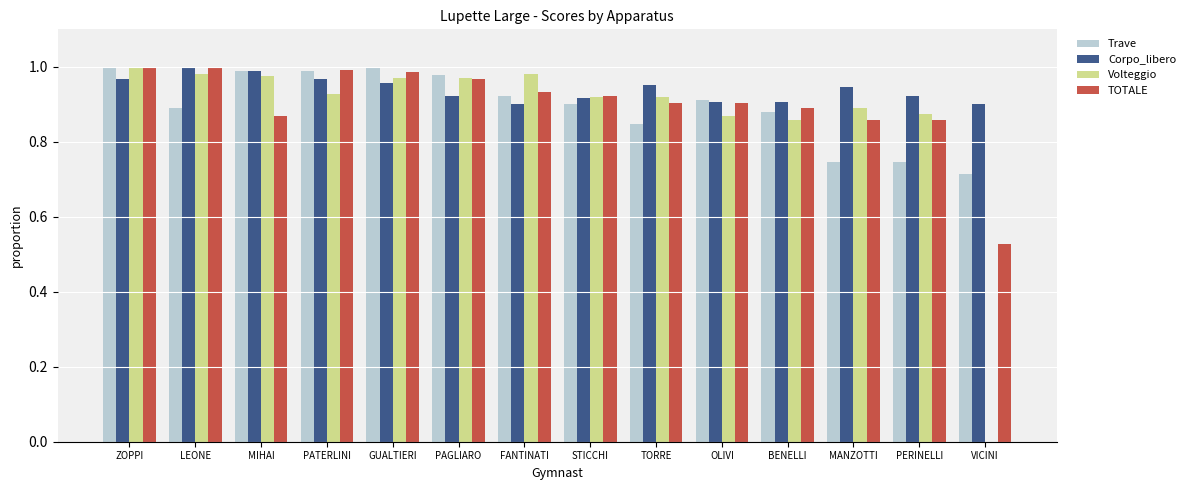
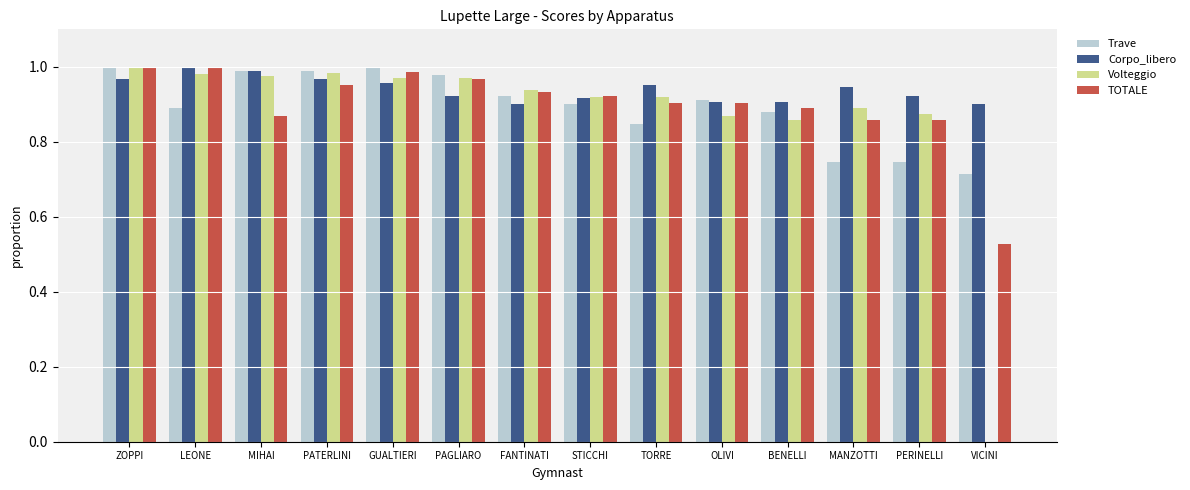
  {
    "Trave": {
      "ZOPPI": 1.00,
      "LEONE": 0.89,
      "MIHAI": 0.99,
      "PATERLINI": 0.99,
      "GUALTIERI": 1.00,
      "PAGLIARO": 0.98,
      "FANTINATI": 0.92,
      "STICCHI": 0.90,
      "TORRE": 0.85,
      "OLIVI": 0.91,
      "BENELLI": 0.88,
      "MANZOTTI": 0.75,
      "PERINELLI": 0.75,
      "VICINI": 0.71
    },
    "Corpo_libero": {
      "ZOPPI": 0.97,
      "LEONE": 1.00,
      "MIHAI": 0.99,
      "PATERLINI": 0.97,
      "GUALTIERI": 0.96,
      "PAGLIARO": 0.92,
      "FANTINATI": 0.90,
      "STICCHI": 0.92,
      "TORRE": 0.95,
      "OLIVI": 0.91,
      "BENELLI": 0.91,
      "MANZOTTI": 0.95,
      "PERINELLI": 0.92,
      "VICINI": 0.90
    },
    "Volteggio": {
      "ZOPPI": 1.00,
      "LEONE": 0.98,
      "MIHAI": 0.97,
-     "PATERLINI": 0.93,
+     "PATERLINI": 0.98,
      "GUALTIERI": 0.97,
      "PAGLIARO": 0.97,
-     "FANTINATI": 0.98,
+     "FANTINATI": 0.94,
      "STICCHI": 0.92,
      "TORRE": 0.92,
      "OLIVI": 0.87,
      "BENELLI": 0.86,
      "MANZOTTI": 0.89,
      "PERINELLI": 0.87,
      "VICINI": 0.00
    },
    "TOTALE": {
      "ZOPPI": 1.00,
      "LEONE": 1.00,
      "MIHAI": 0.87,
-     "PATERLINI": 0.99,
+     "PATERLINI": 0.95,
      "GUALTIERI": 0.99,
      "PAGLIARO": 0.97,
      "FANTINATI": 0.93,
      "STICCHI": 0.92,
      "TORRE": 0.90,
      "OLIVI": 0.90,
      "BENELLI": 0.89,
      "MANZOTTI": 0.86,
      "PERINELLI": 0.86,
      "VICINI": 0.53
    }
  }
